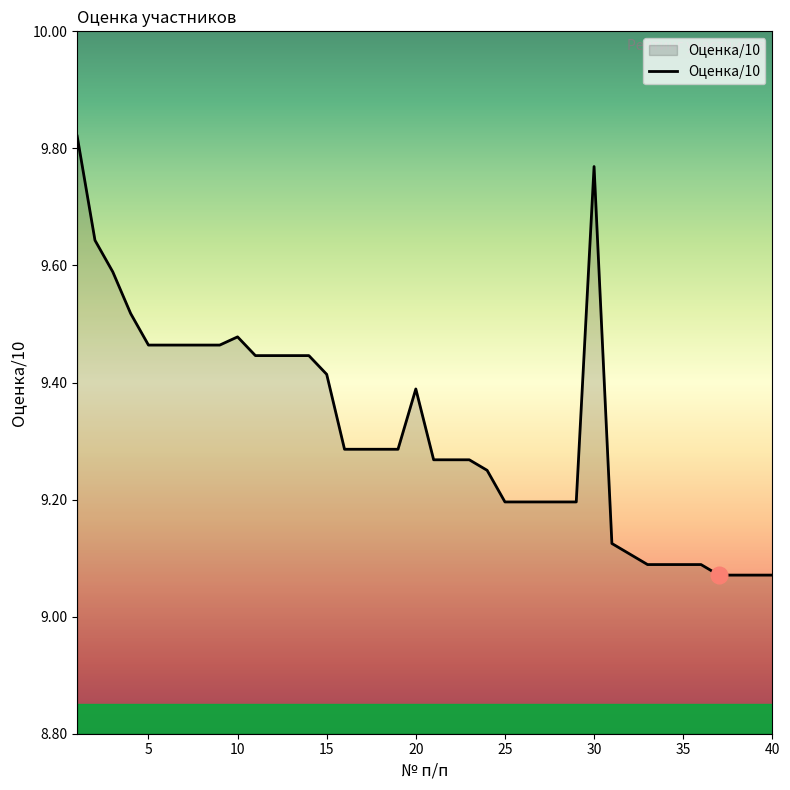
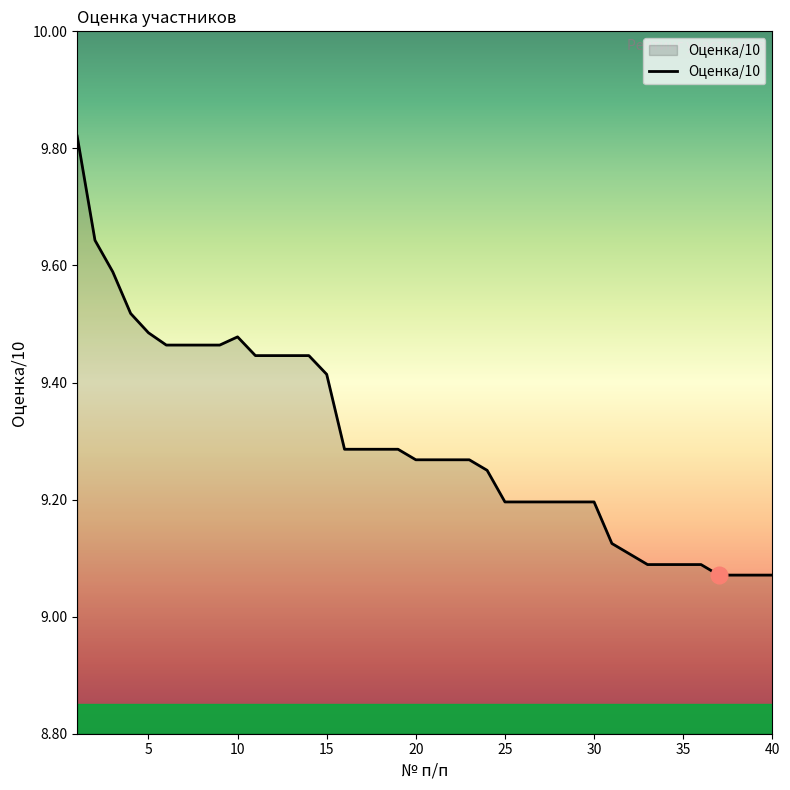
  {
    "Оценка/10": {
-     "5": 9.46,
+     "5": 9.49,
      "10": 9.48,
      "15": 9.41,
-     "20": 9.39,
+     "20": 9.27,
      "25": 9.20,
-     "30": 9.77,
+     "30": 9.20,
      "35": 9.09,
      "40": 9.07
    }
  }
